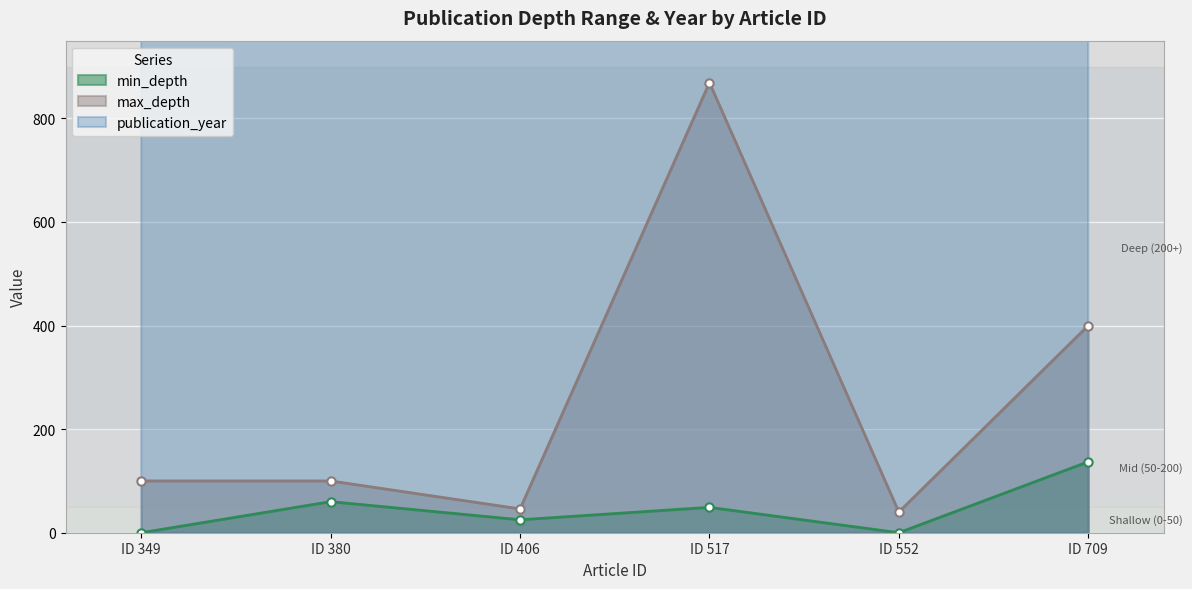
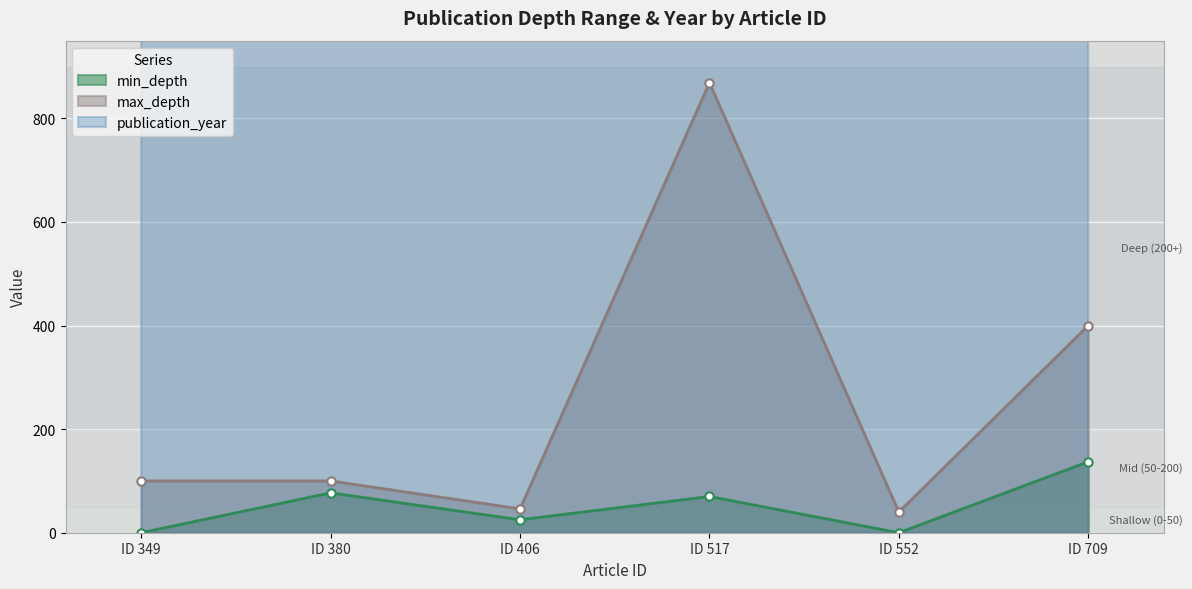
  {
    "min_depth": {
      "ID 349": 0,
-     "ID 380": 60,
+     "ID 380": 80,
      "ID 406": 30,
-     "ID 517": 50,
+     "ID 517": 70,
      "ID 552": 0,
      "ID 709": 140
    }
  }
